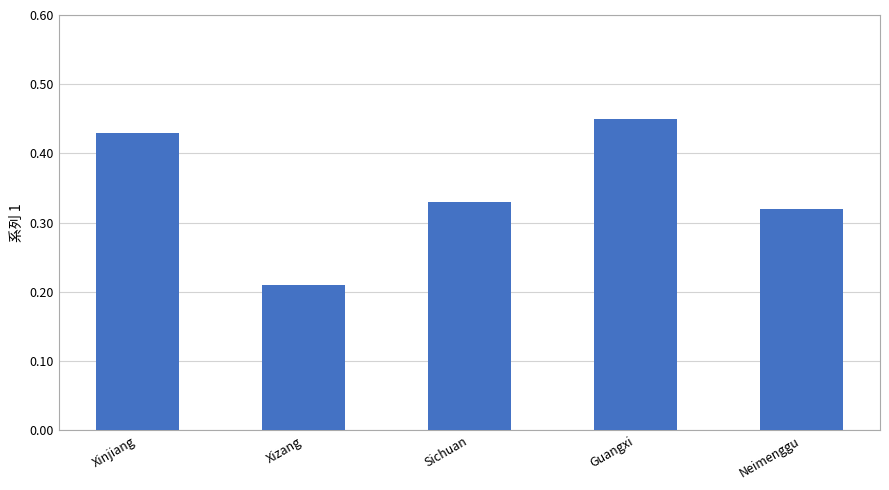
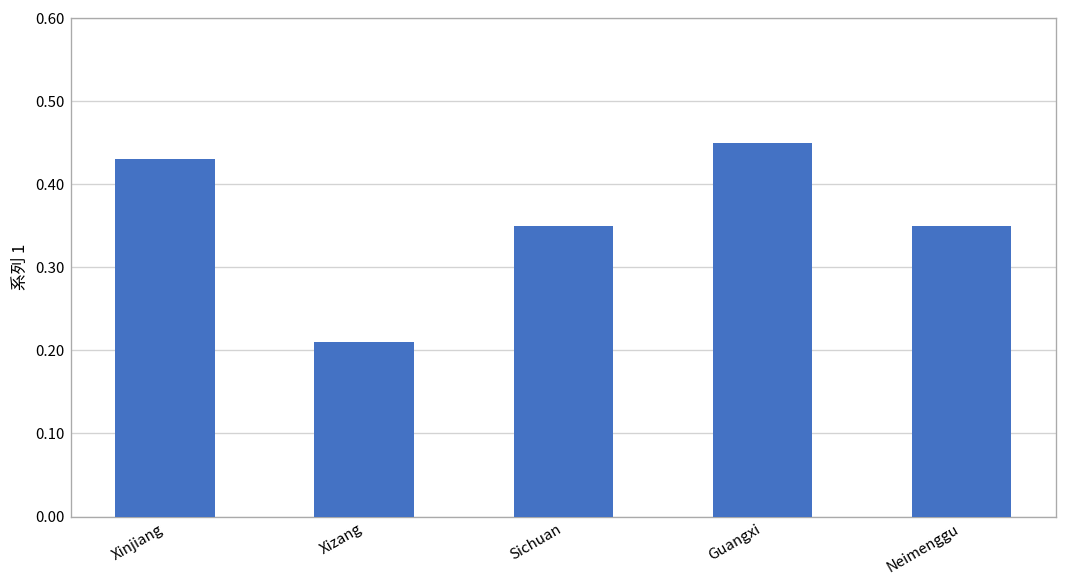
  {
    "Xinjiang": 0.43,
    "Xizang": 0.21,
-   "Sichuan": 0.33,
+   "Sichuan": 0.35,
    "Guangxi": 0.45,
-   "Neimenggu": 0.32
+   "Neimenggu": 0.35
  }
